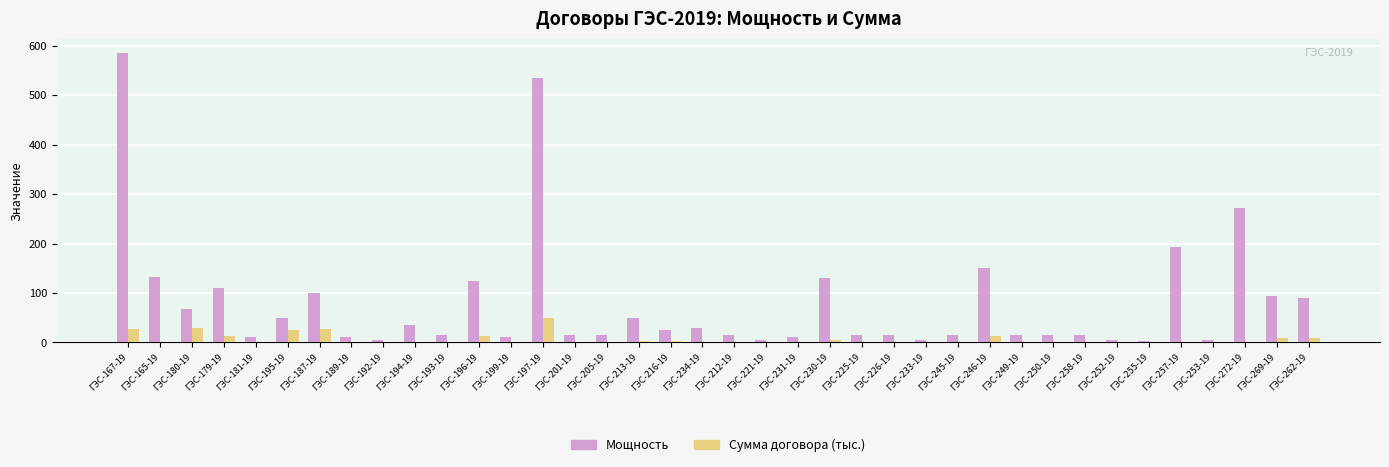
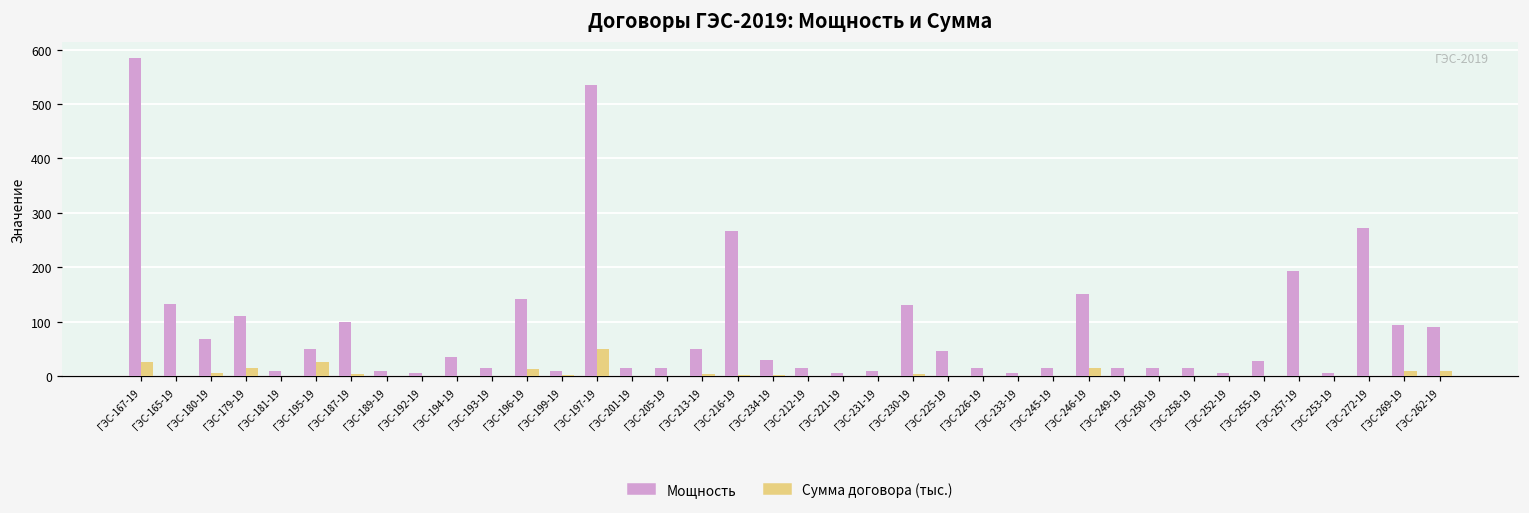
  {
    "Мощность": {
      "ГЭС-167-19": 590,
      "ГЭС-165-19": 130,
      "ГЭС-180-19": 70,
      "ГЭС-179-19": 110,
      "ГЭС-181-19": 10,
      "ГЭС-195-19": 50,
      "ГЭС-187-19": 100,
      "ГЭС-189-19": 10,
      "ГЭС-194-19": 40,
      "ГЭС-193-19": 20,
-     "ГЭС-196-19": 130,
+     "ГЭС-196-19": 140,
      "ГЭС-199-19": 10,
      "ГЭС-197-19": 540,
      "ГЭС-201-19": 20,
      "ГЭС-205-19": 20,
      "ГЭС-213-19": 50,
-     "ГЭС-216-19": 30,
+     "ГЭС-216-19": 270,
      "ГЭС-234-19": 30,
      "ГЭС-212-19": 20,
      "ГЭС-231-19": 10,
      "ГЭС-230-19": 130,
-     "ГЭС-225-19": 20,
+     "ГЭС-225-19": 50,
      "ГЭС-226-19": 20,
      "ГЭС-245-19": 20,
      "ГЭС-246-19": 150,
      "ГЭС-249-19": 20,
      "ГЭС-250-19": 20,
      "ГЭС-258-19": 20,
-     "ГЭС-255-19": 0,
+     "ГЭС-255-19": 30,
      "ГЭС-257-19": 190,
      "ГЭС-272-19": 270,
      "ГЭС-269-19": 90,
      "ГЭС-262-19": 90
    },
    "Сумма договора (тыс.)": {
      "ГЭС-167-19": 30,
-     "ГЭС-180-19": 30,
+     "ГЭС-180-19": 10,
      "ГЭС-179-19": 10,
      "ГЭС-195-19": 30,
-     "ГЭС-187-19": 30,
+     "ГЭС-187-19": 0,
      "ГЭС-196-19": 10,
      "ГЭС-197-19": 50,
      "ГЭС-246-19": 10,
      "ГЭС-269-19": 10,
      "ГЭС-262-19": 10
    }
  }
